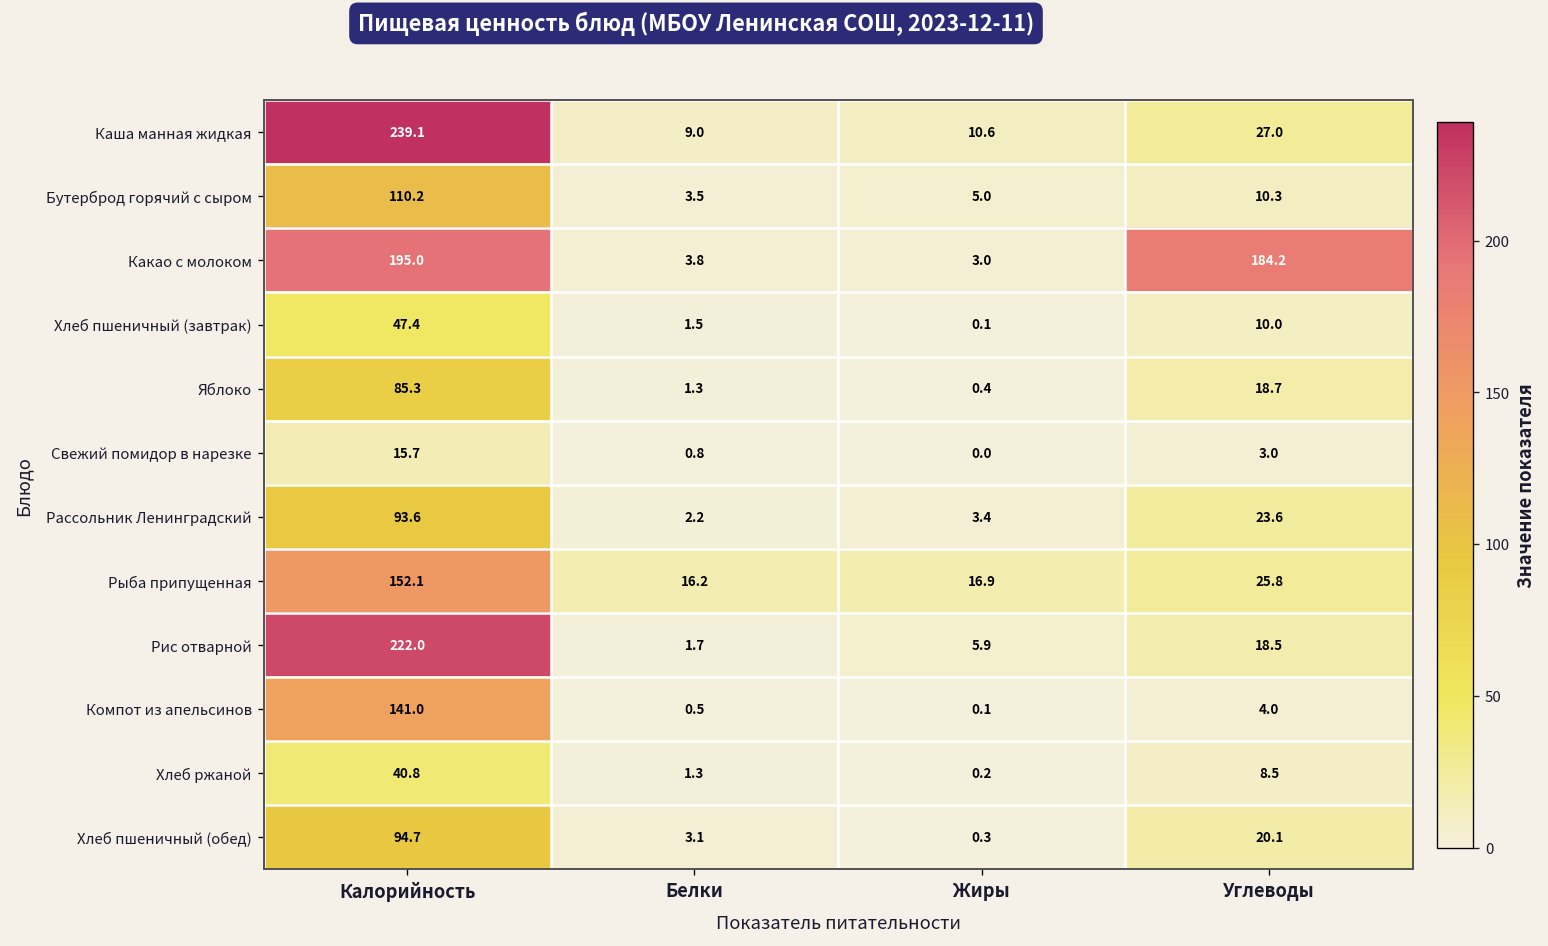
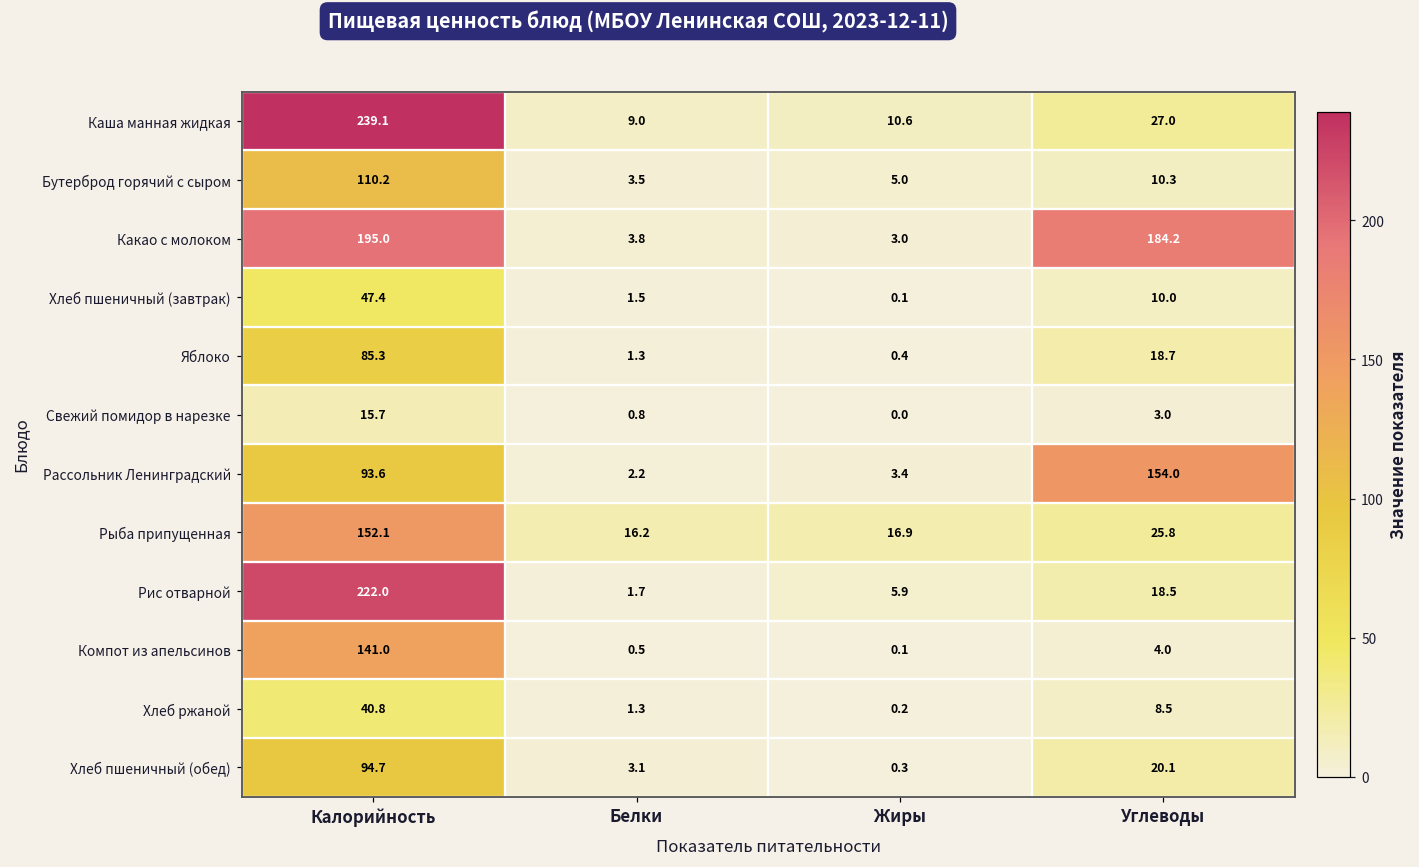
  {
    "Каша манная жидкая": {
      "Калорийность": 239.1,
      "Белки": 9.0,
      "Жиры": 10.6,
      "Углеводы": 27.0
    },
    "Бутерброд горячий с сыром": {
      "Калорийность": 110.2,
      "Белки": 3.5,
      "Жиры": 5.0,
      "Углеводы": 10.3
    },
    "Какао с молоком": {
      "Калорийность": 195.0,
      "Белки": 3.8,
      "Жиры": 3.0,
      "Углеводы": 184.2
    },
    "Хлеб пшеничный (завтрак)": {
      "Калорийность": 47.4,
      "Белки": 1.5,
      "Жиры": 0.1,
      "Углеводы": 10.0
    },
    "Яблоко": {
      "Калорийность": 85.3,
      "Белки": 1.3,
      "Жиры": 0.4,
      "Углеводы": 18.7
    },
    "Свежий помидор в нарезке": {
      "Калорийность": 15.7,
      "Белки": 0.8,
      "Жиры": 0.0,
      "Углеводы": 3.0
    },
    "Рассольник Ленинградский": {
      "Калорийность": 93.6,
      "Белки": 2.2,
      "Жиры": 3.4,
-     "Углеводы": 23.6
+     "Углеводы": 154.0
    },
    "Рыба припущенная": {
      "Калорийность": 152.1,
      "Белки": 16.2,
      "Жиры": 16.9,
      "Углеводы": 25.8
    },
    "Рис отварной": {
      "Калорийность": 222.0,
      "Белки": 1.7,
      "Жиры": 5.9,
      "Углеводы": 18.5
    },
    "Компот из апельсинов": {
      "Калорийность": 141.0,
      "Белки": 0.5,
      "Жиры": 0.1,
      "Углеводы": 4.0
    },
    "Хлеб ржаной": {
      "Калорийность": 40.8,
      "Белки": 1.3,
      "Жиры": 0.2,
      "Углеводы": 8.5
    },
    "Хлеб пшеничный (обед)": {
      "Калорийность": 94.7,
      "Белки": 3.1,
      "Жиры": 0.3,
      "Углеводы": 20.1
    }
  }
